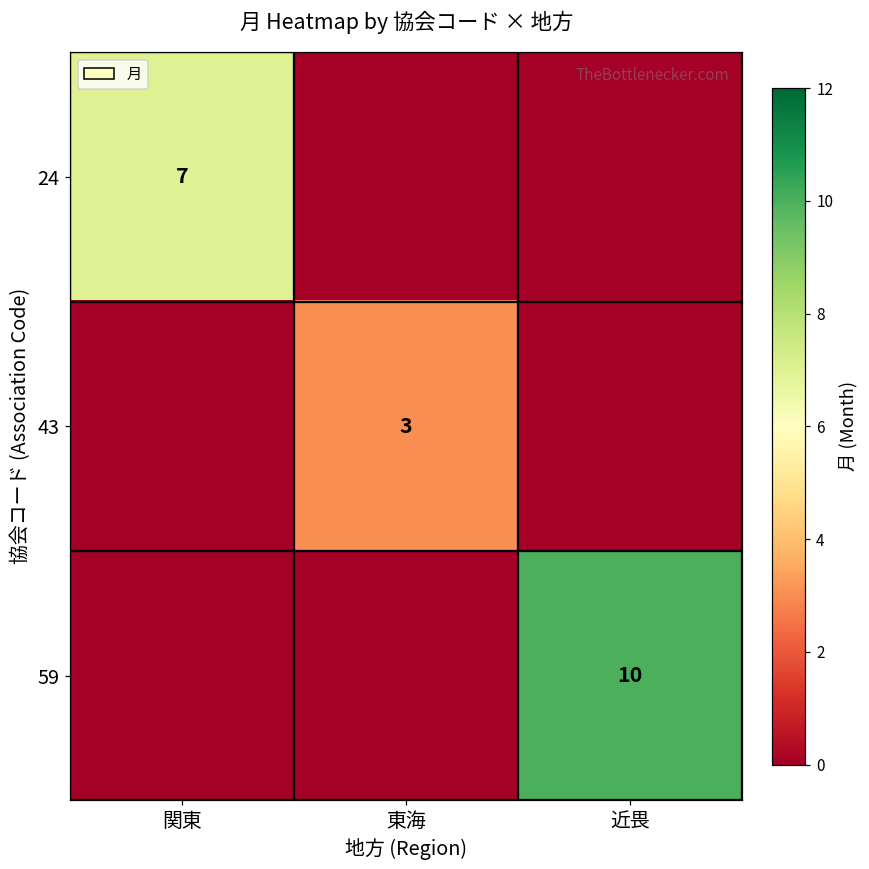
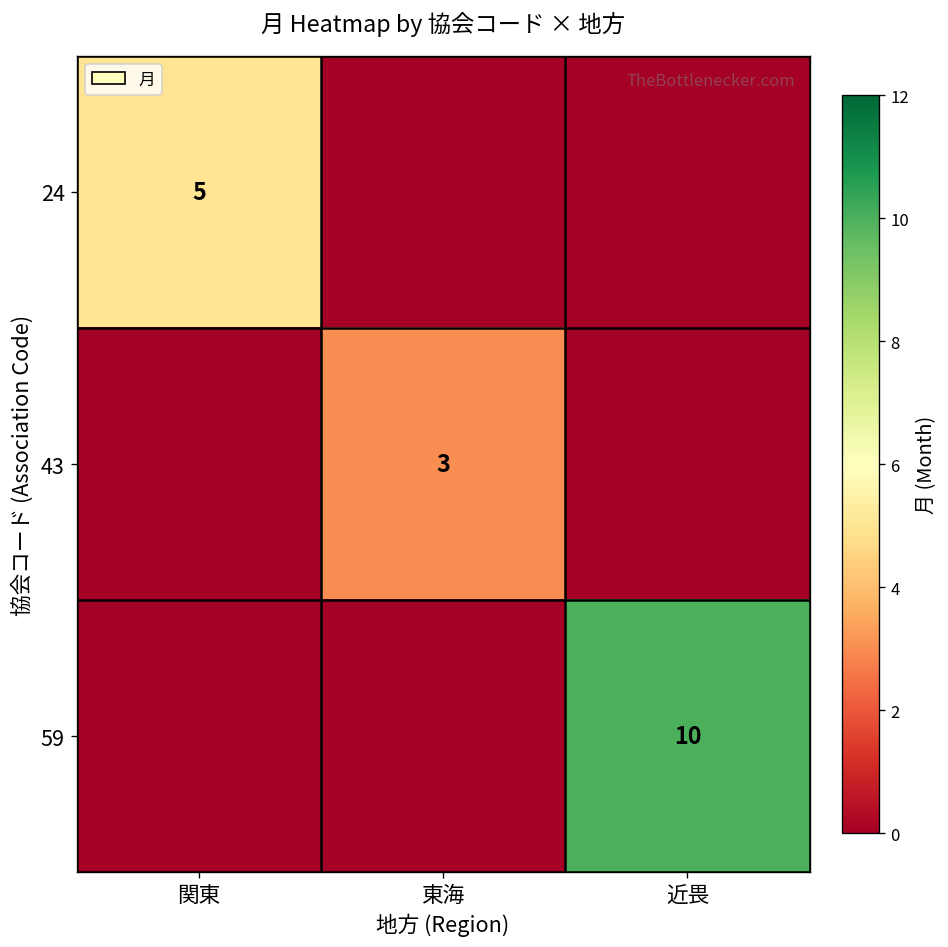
  {
    "24": {
-     "関東": 7
+     "関東": 5
    },
    "43": {
      "東海": 3
    },
    "59": {
      "近畏": 10
    }
  }
